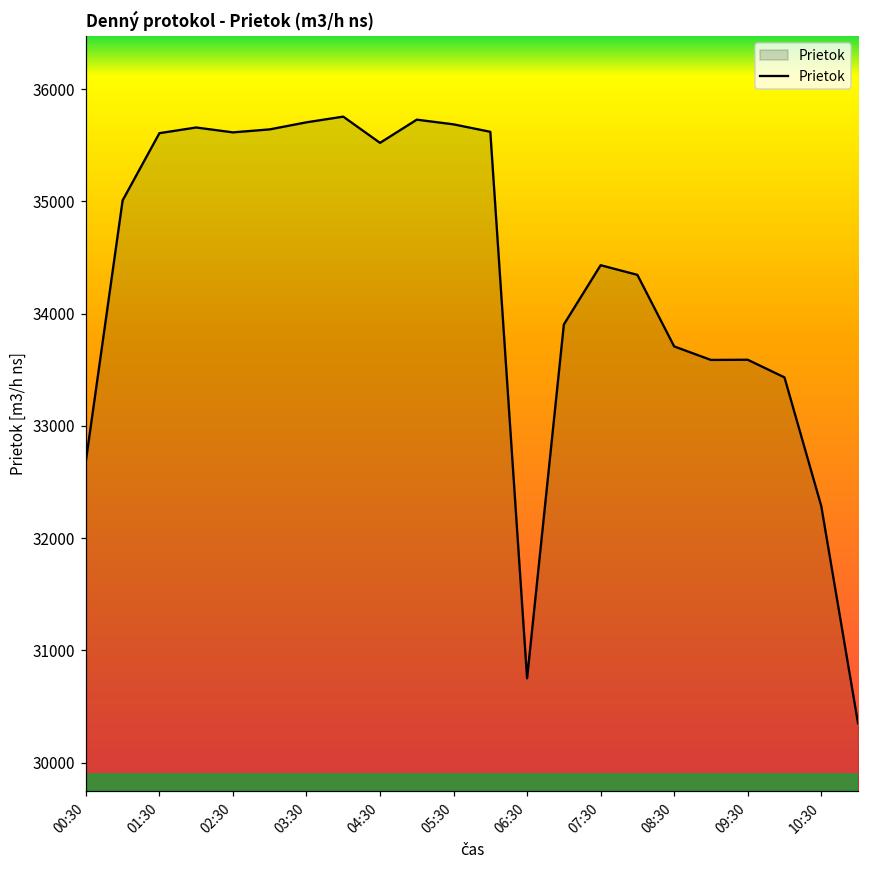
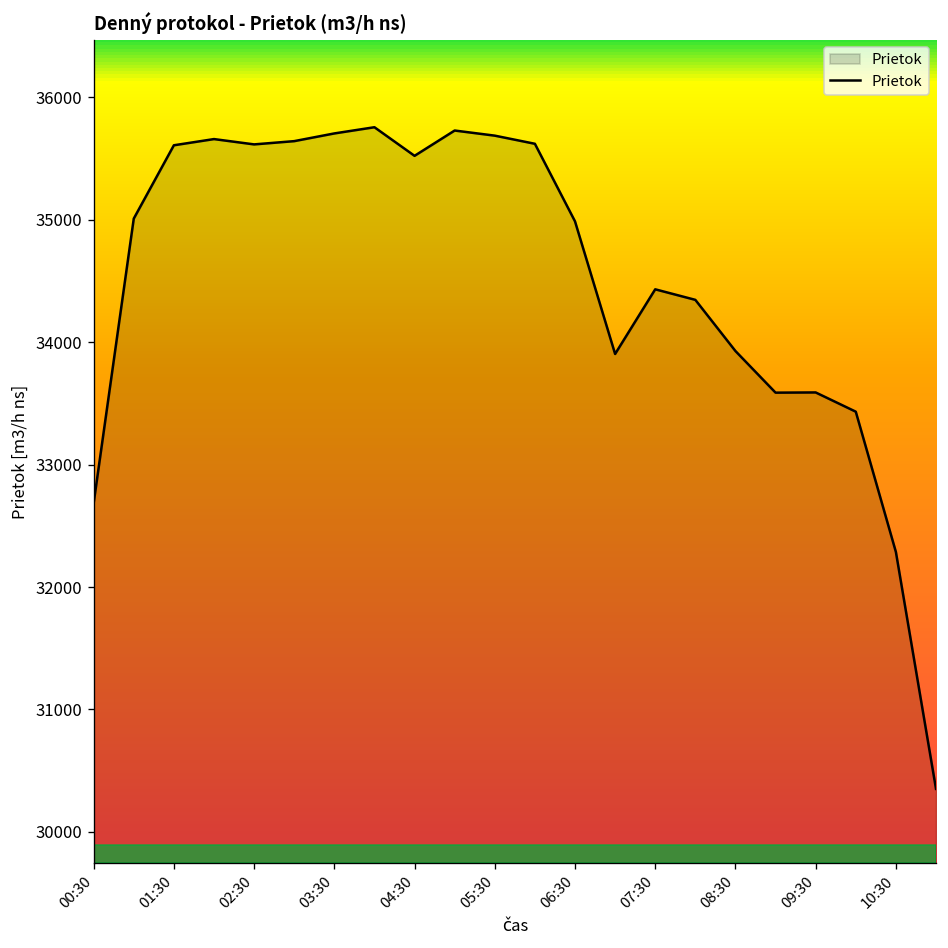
  {
    "00:30": 32690,
    "01:30": 35610,
    "02:30": 35610,
    "03:30": 35700,
    "04:30": 35520,
    "05:30": 35690,
-   "06:30": 30750,
+   "06:30": 34990,
    "07:30": 34430,
-   "08:30": 33710,
+   "08:30": 33930,
    "09:30": 33590,
    "10:30": 32290
  }
